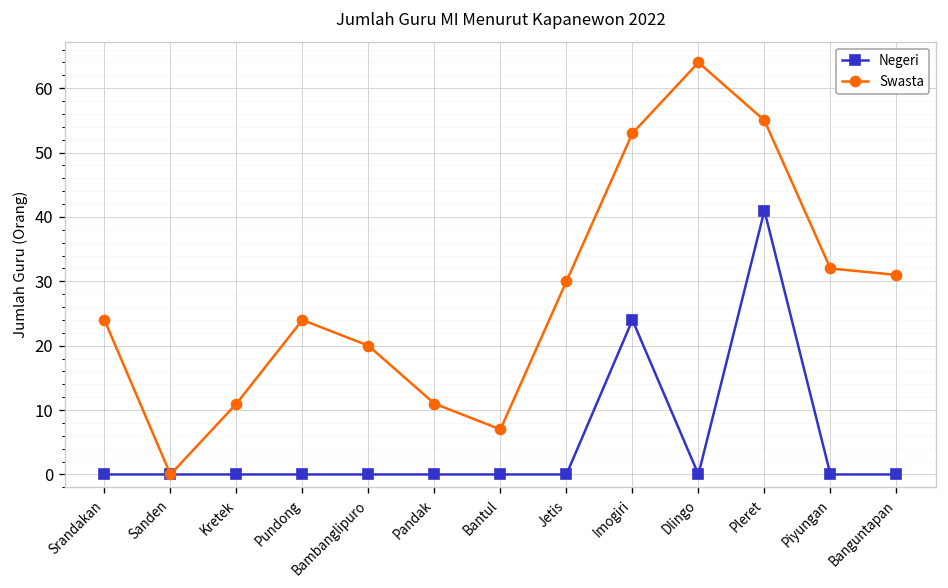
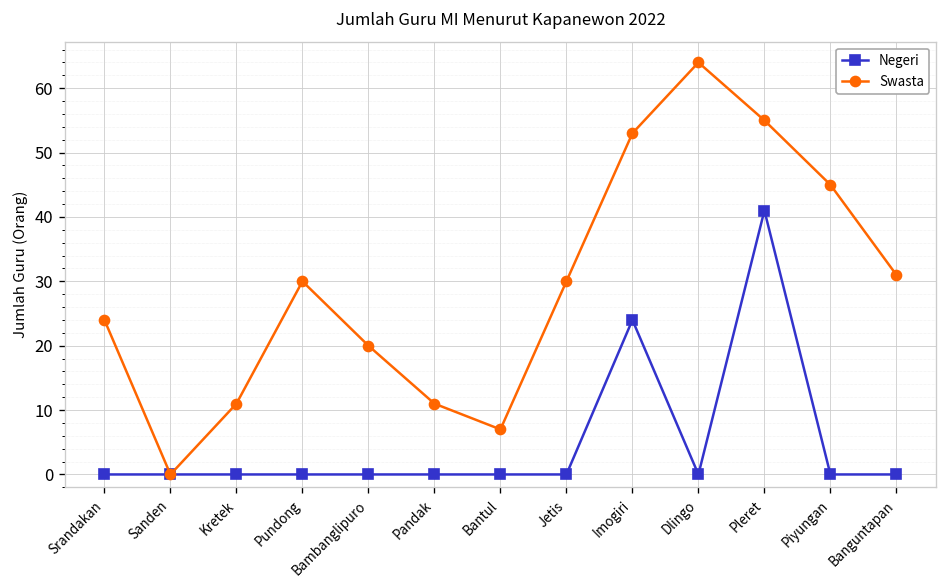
  {
    "Negeri": {
      "Srandakan": 0,
      "Kretek": 0,
      "Pundong": 0,
      "Bambanglipuro": 0,
      "Pandak": 0,
      "Bantul": 0,
      "Jetis": 0,
      "Imogiri": 24,
      "Dlingo": 0,
      "Pleret": 41,
      "Piyungan": 0,
      "Banguntapan": 0
    },
    "Swasta": {
      "Srandakan": 24,
      "Kretek": 11,
-     "Pundong": 24,
+     "Pundong": 30,
      "Bambanglipuro": 20,
      "Pandak": 11,
      "Bantul": 7,
      "Jetis": 30,
      "Imogiri": 53,
      "Dlingo": 64,
      "Pleret": 55,
-     "Piyungan": 32,
+     "Piyungan": 45,
      "Banguntapan": 31
    }
  }
